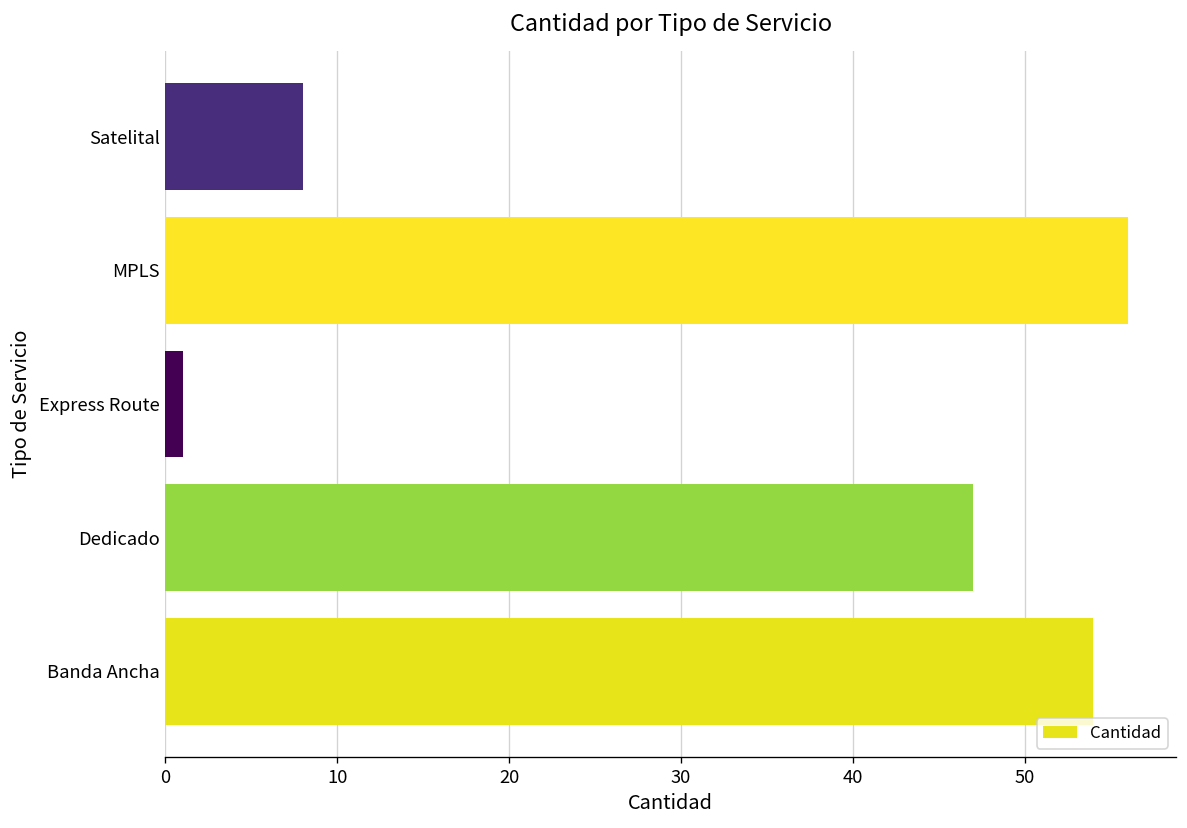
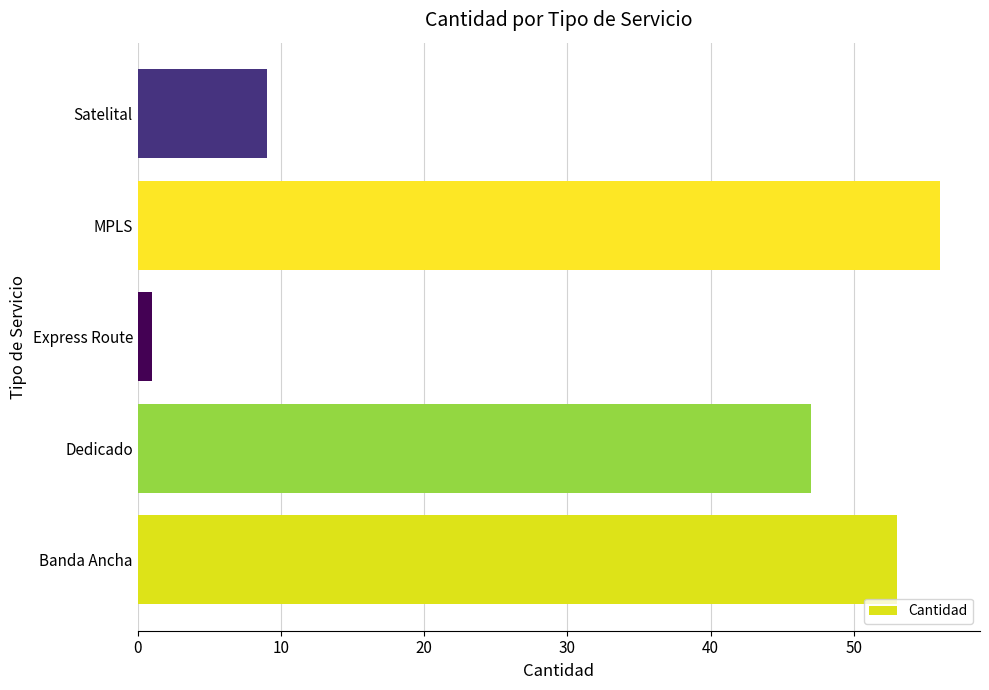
  {
-   "Satelital": 8,
+   "Satelital": 9,
    "MPLS": 56,
    "Express Route": 1,
    "Dedicado": 47,
-   "Banda Ancha": 54
+   "Banda Ancha": 53
  }
